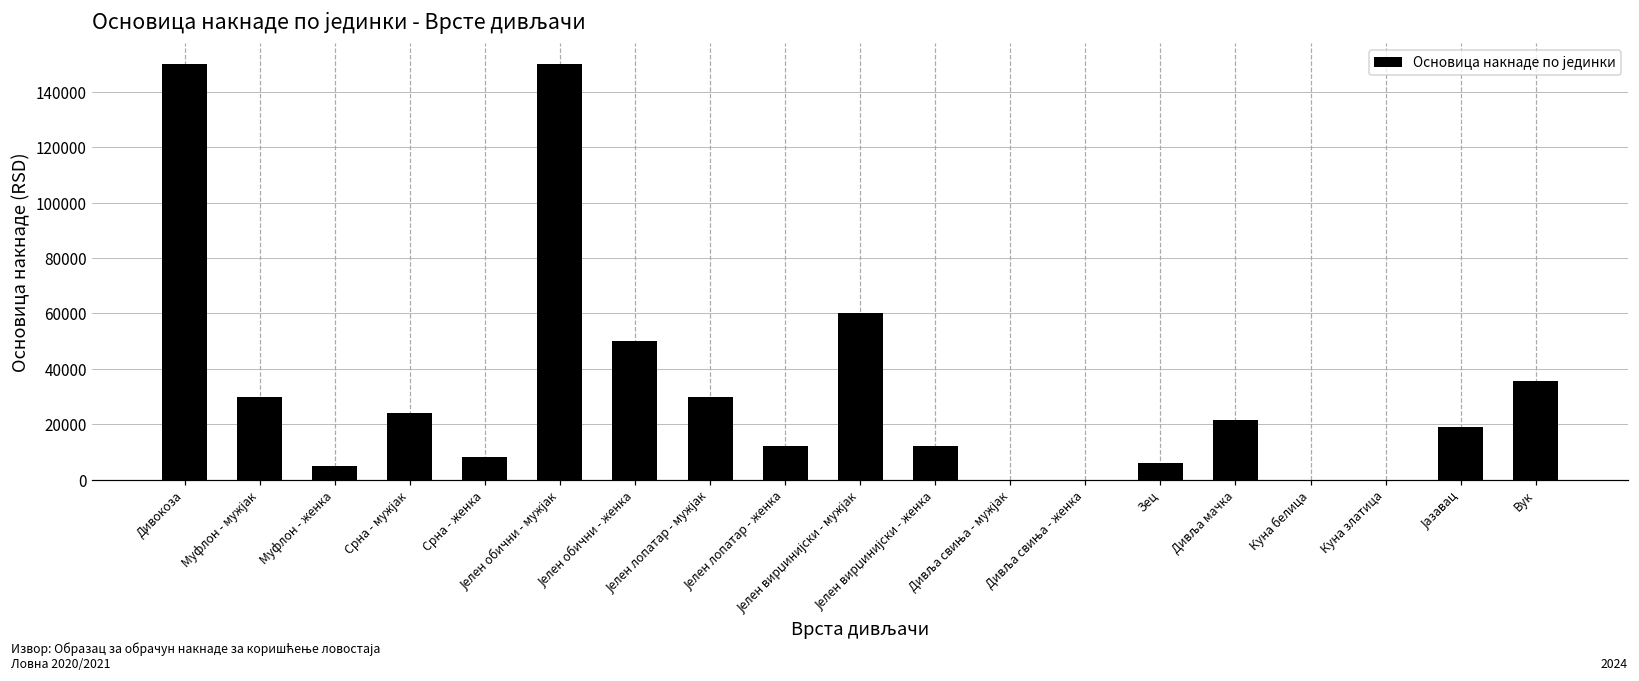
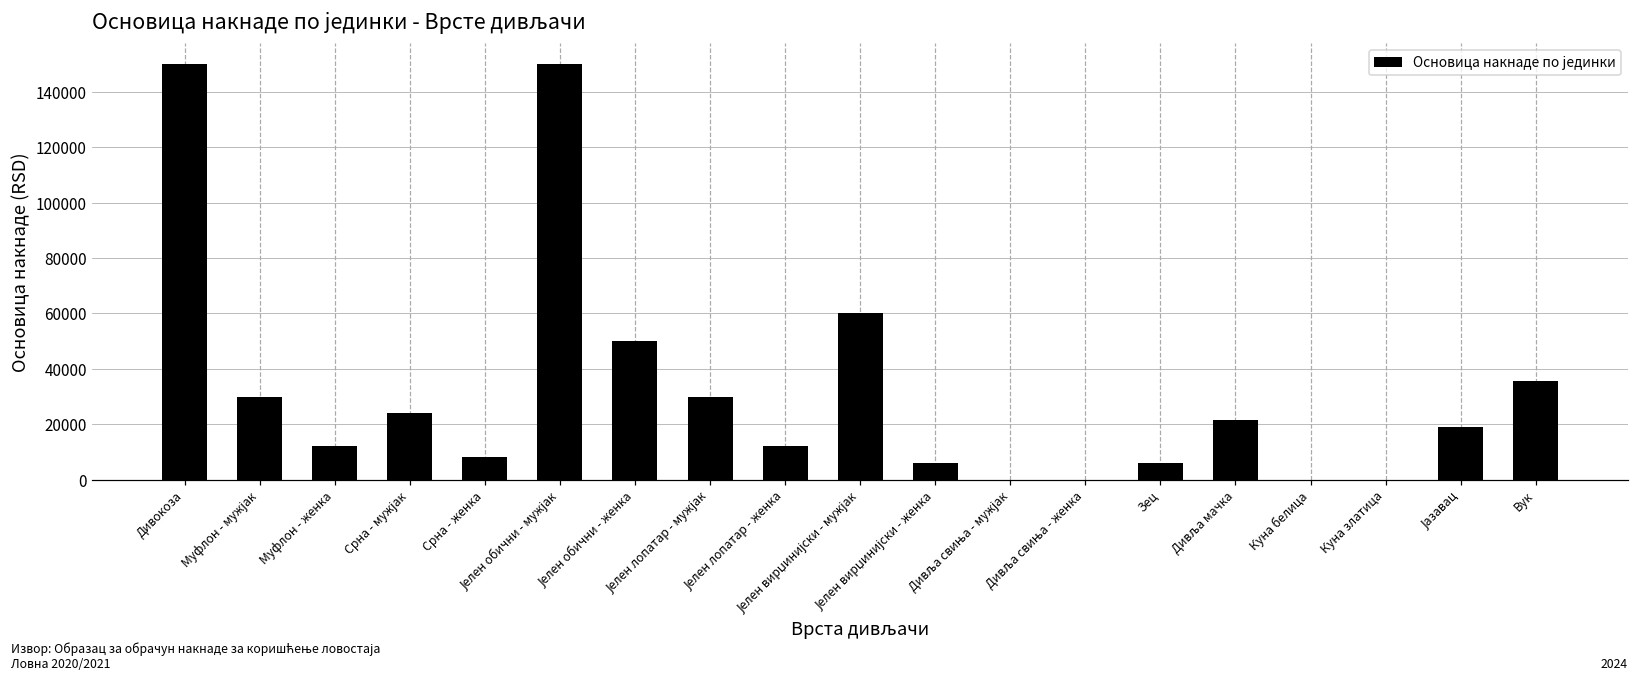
  {
    "Дивокоза": 150000,
    "Муфлон - мужјак": 30000,
-   "Муфлон - женка": 5000,
+   "Муфлон - женка": 12000,
    "Срна - мужјак": 24000,
    "Срна - женка": 8000,
    "Јелен обични - мужјак": 150000,
    "Јелен обични - женка": 50000,
    "Јелен лопатар - мужјак": 30000,
    "Јелен лопатар - женка": 12000,
    "Јелен вирџинијски - мужјак": 60000,
-   "Јелен вирџинијски - женка": 12000,
+   "Јелен вирџинијски - женка": 6000,
    "Зец": 6000,
    "Дивља мачка": 22000,
    "Куна белица": 0,
    "Куна златица": 0,
    "Јазавац": 19000,
    "Вук": 36000
  }
